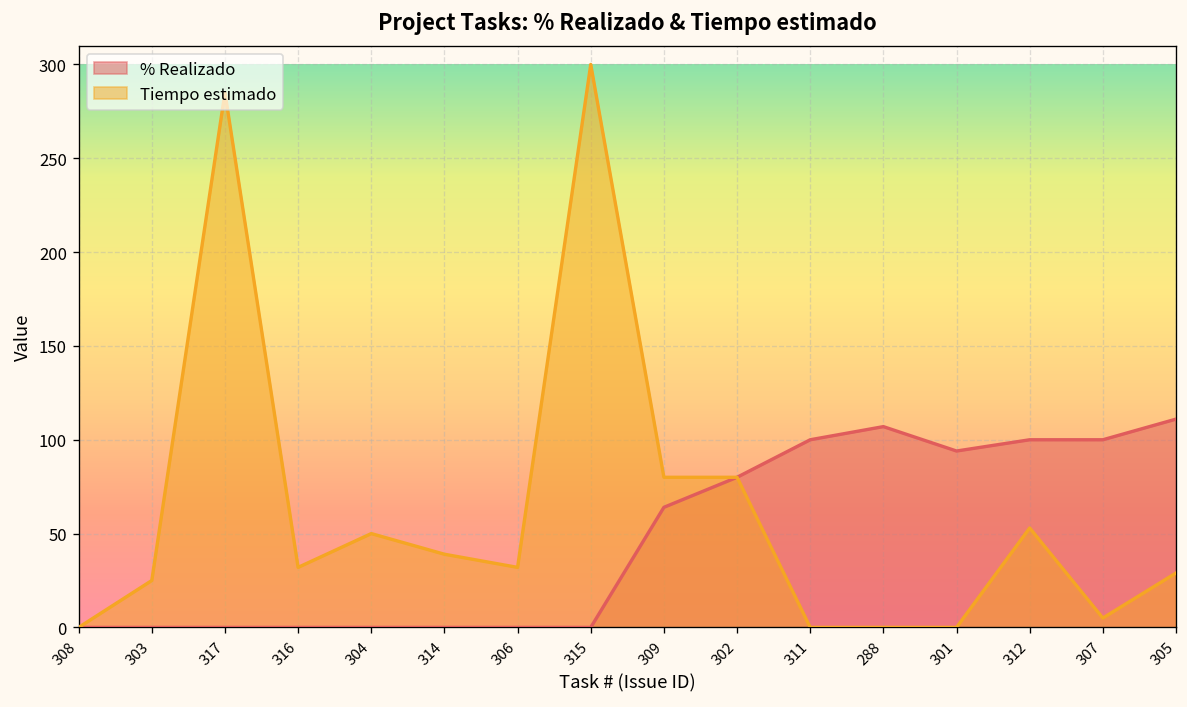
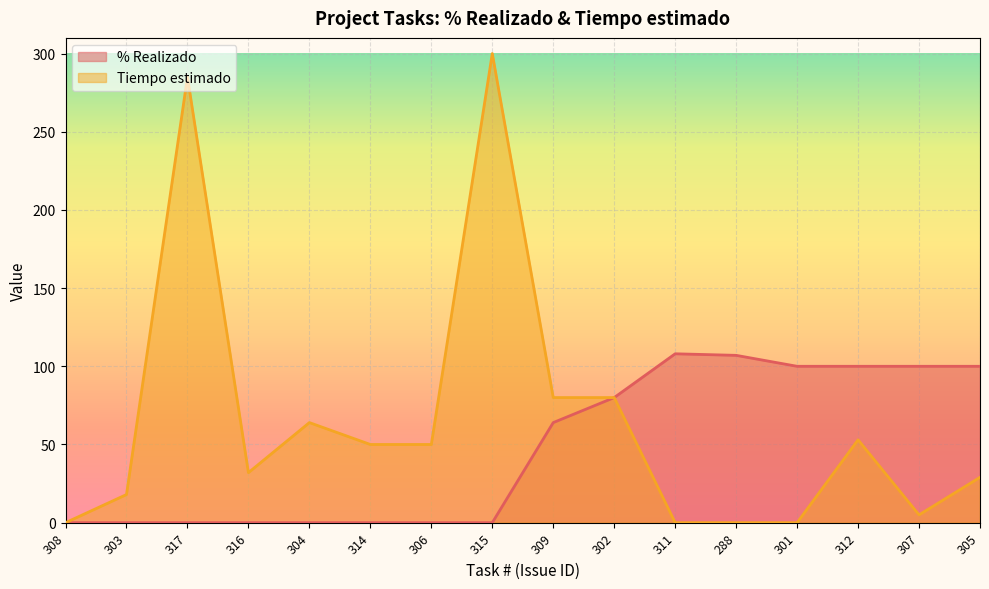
  {
    "% Realizado": {
      "303": 0,
      "317": 0,
      "316": 0,
      "304": 0,
      "314": 0,
      "306": 0,
      "315": 0,
      "309": 64,
-     "311": 100,
+     "311": 108,
      "288": 107,
-     "301": 94,
+     "301": 100,
      "312": 100,
      "307": 100,
-     "305": 111
+     "305": 100
    },
    "Tiempo estimado": {
-     "303": 25,
+     "303": 18,
      "316": 32,
-     "304": 50,
-     "314": 39,
-     "306": 32,
+     "304": 64,
+     "314": 50,
+     "306": 50,
      "315": 300,
      "309": 80,
      "311": 0,
      "288": 0,
      "301": 0,
      "312": 53,
      "307": 5,
      "305": 29
    }
  }
